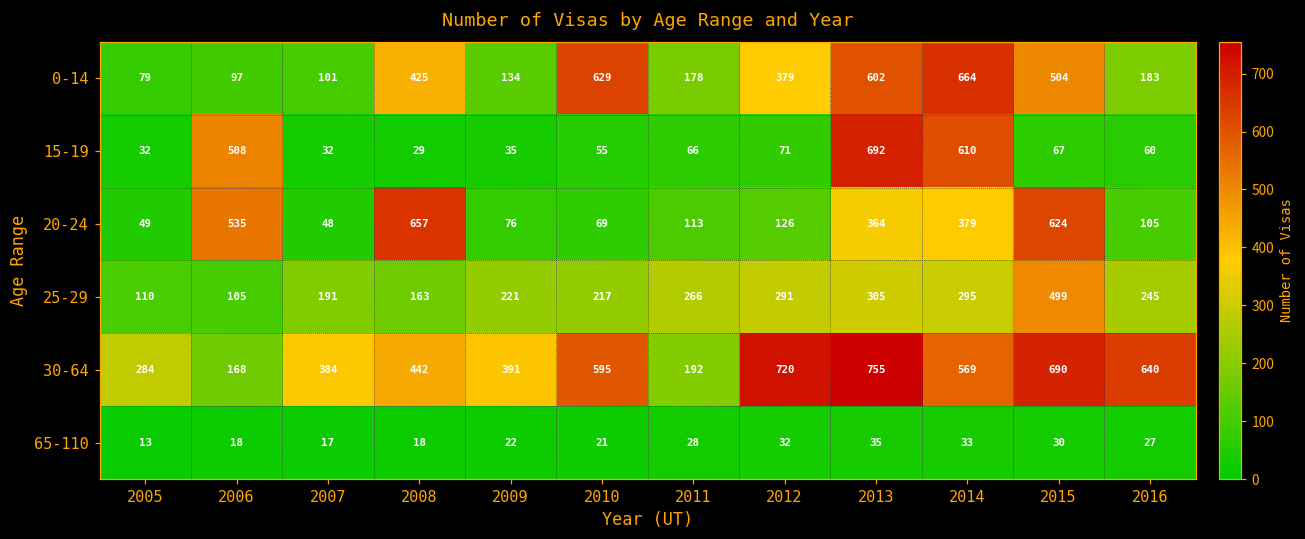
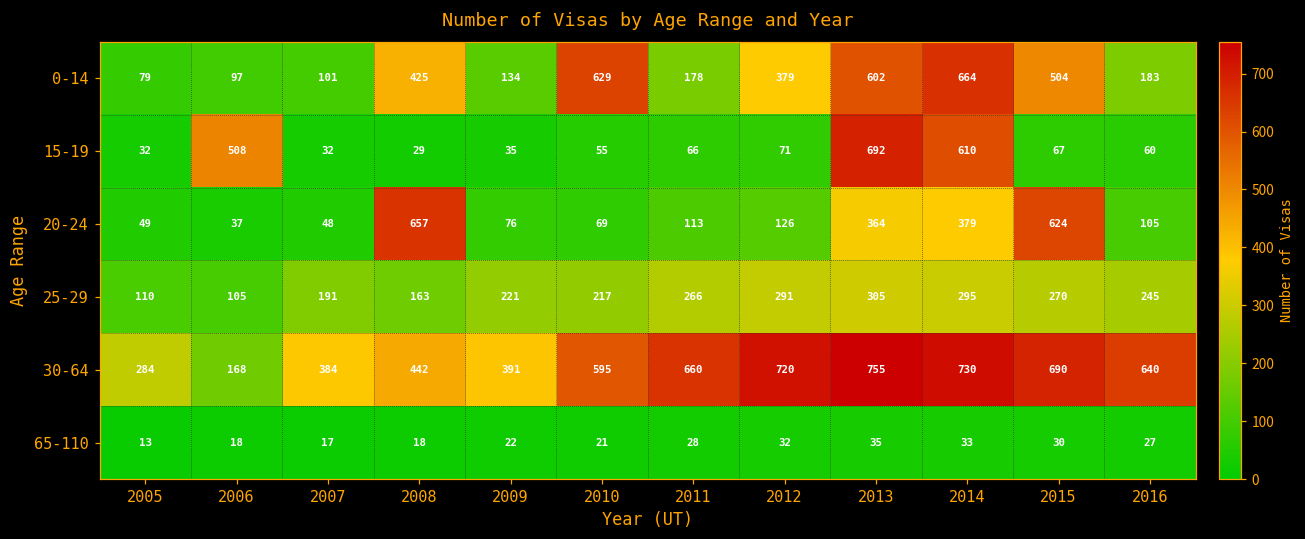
  {
    "0-14": {
      "2005": 79,
      "2006": 97,
      "2007": 101,
      "2008": 425,
      "2009": 134,
      "2010": 629,
      "2011": 178,
      "2012": 379,
      "2013": 602,
      "2014": 664,
      "2015": 504,
      "2016": 183
    },
    "15-19": {
      "2005": 32,
      "2006": 508,
      "2007": 32,
      "2008": 29,
      "2009": 35,
      "2010": 55,
      "2011": 66,
      "2012": 71,
      "2013": 692,
      "2014": 610,
      "2015": 67,
      "2016": 60
    },
    "20-24": {
      "2005": 49,
-     "2006": 535,
+     "2006": 37,
      "2007": 48,
      "2008": 657,
      "2009": 76,
      "2010": 69,
      "2011": 113,
      "2012": 126,
      "2013": 364,
      "2014": 379,
      "2015": 624,
      "2016": 105
    },
    "25-29": {
      "2005": 110,
      "2006": 105,
      "2007": 191,
      "2008": 163,
      "2009": 221,
      "2010": 217,
      "2011": 266,
      "2012": 291,
      "2013": 305,
      "2014": 295,
-     "2015": 499,
+     "2015": 270,
      "2016": 245
    },
    "30-64": {
      "2005": 284,
      "2006": 168,
      "2007": 384,
      "2008": 442,
      "2009": 391,
      "2010": 595,
-     "2011": 192,
+     "2011": 660,
      "2012": 720,
      "2013": 755,
-     "2014": 569,
+     "2014": 730,
      "2015": 690,
      "2016": 640
    },
    "65-110": {
      "2005": 13,
      "2006": 18,
      "2007": 17,
      "2008": 18,
      "2009": 22,
      "2010": 21,
      "2011": 28,
      "2012": 32,
      "2013": 35,
      "2014": 33,
      "2015": 30,
      "2016": 27
    }
  }
